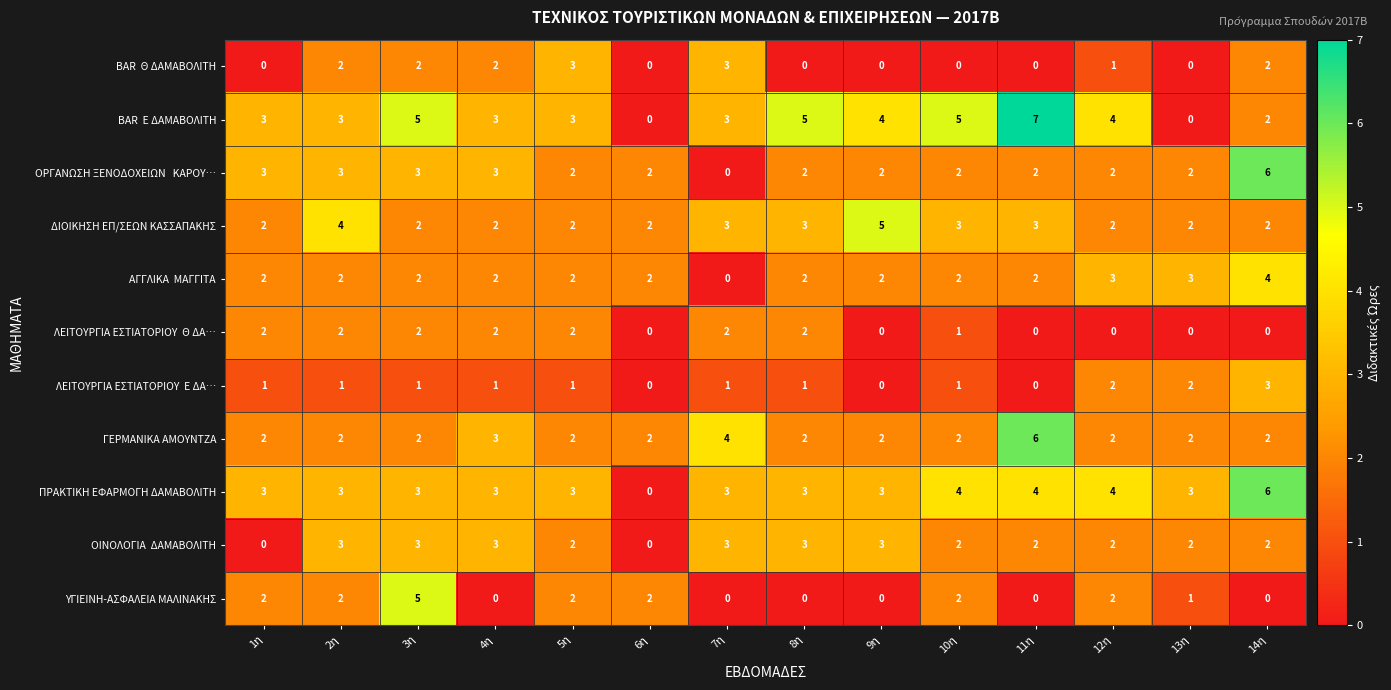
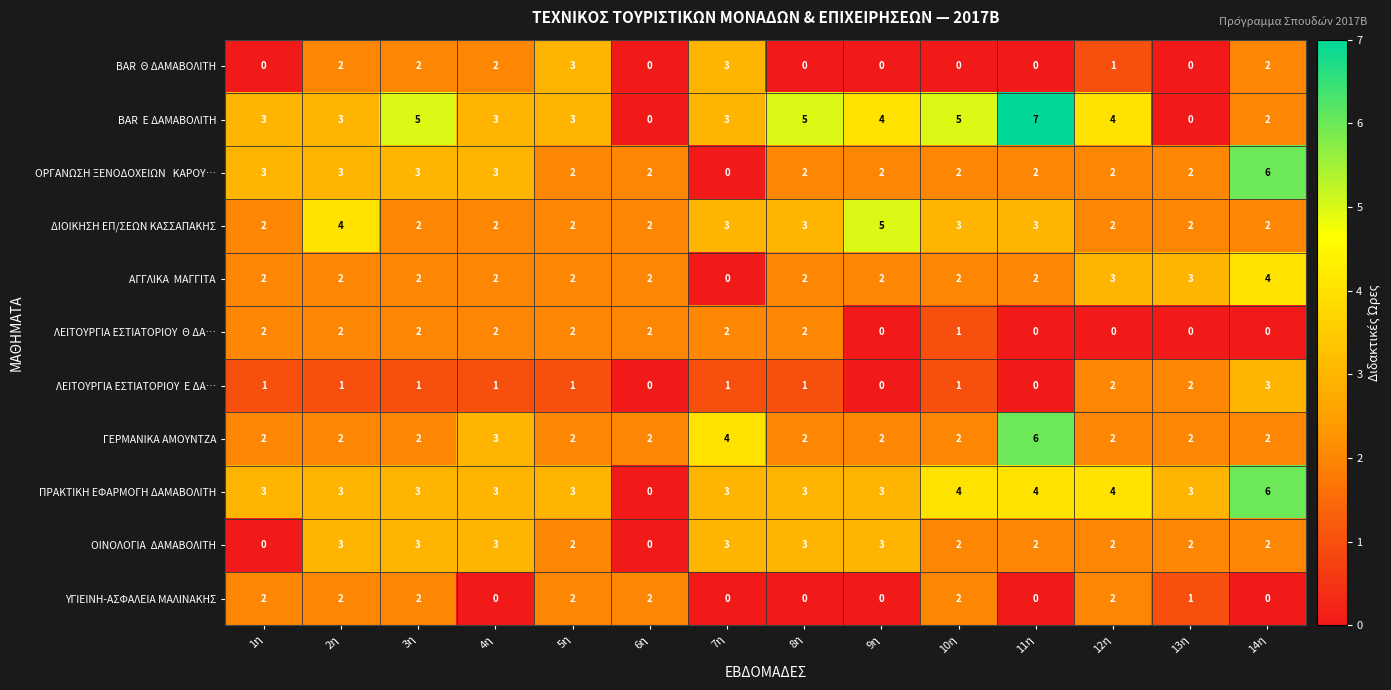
  {
    "BAR Θ ΔΑΜΑΒΟΛΙΤΗ": {
      "1η": 0,
      "2η": 2,
      "3η": 2,
      "4η": 2,
      "5η": 3,
      "6η": 0,
      "7η": 3,
      "8η": 0,
      "9η": 0,
      "10η": 0,
      "11η": 0,
      "12η": 1,
      "13η": 0,
      "14η": 2
    },
    "BAR Ε ΔΑΜΑΒΟΛΙΤΗ": {
      "1η": 3,
      "2η": 3,
      "3η": 5,
      "4η": 3,
      "5η": 3,
      "6η": 0,
      "7η": 3,
      "8η": 5,
      "9η": 4,
      "10η": 5,
      "11η": 7,
      "12η": 4,
      "13η": 0,
      "14η": 2
    },
    "ΟΡΓΑΝΩΣΗ ΞΕΝΟΔΟΧΕΙΩΝ ΚΑΡΟΥ…": {
      "1η": 3,
      "2η": 3,
      "3η": 3,
      "4η": 3,
      "5η": 2,
      "6η": 2,
      "7η": 0,
      "8η": 2,
      "9η": 2,
      "10η": 2,
      "11η": 2,
      "12η": 2,
      "13η": 2,
      "14η": 6
    },
    "ΔΙΟΙΚΗΣΗ ΕΠ/ΣΕΩΝ ΚΑΣΣΑΠΑΚΗΣ": {
      "1η": 2,
      "2η": 4,
      "3η": 2,
      "4η": 2,
      "5η": 2,
      "6η": 2,
      "7η": 3,
      "8η": 3,
      "9η": 5,
      "10η": 3,
      "11η": 3,
      "12η": 2,
      "13η": 2,
      "14η": 2
    },
    "ΑΓΓΛΙΚΑ ΜΑΓΓΙΤΑ": {
      "1η": 2,
      "2η": 2,
      "3η": 2,
      "4η": 2,
      "5η": 2,
      "6η": 2,
      "7η": 0,
      "8η": 2,
      "9η": 2,
      "10η": 2,
      "11η": 2,
      "12η": 3,
      "13η": 3,
      "14η": 4
    },
    "ΛΕΙΤΟΥΡΓΙΑ ΕΣΤΙΑΤΟΡΙΟΥ Θ ΔΑ…": {
      "1η": 2,
      "2η": 2,
      "3η": 2,
      "4η": 2,
      "5η": 2,
-     "6η": 0,
+     "6η": 2,
      "7η": 2,
      "8η": 2,
      "9η": 0,
      "10η": 1,
      "11η": 0,
      "12η": 0,
      "13η": 0,
      "14η": 0
    },
    "ΛΕΙΤΟΥΡΓΙΑ ΕΣΤΙΑΤΟΡΙΟΥ Ε ΔΑ…": {
      "1η": 1,
      "2η": 1,
      "3η": 1,
      "4η": 1,
      "5η": 1,
      "6η": 0,
      "7η": 1,
      "8η": 1,
      "9η": 0,
      "10η": 1,
      "11η": 0,
      "12η": 2,
      "13η": 2,
      "14η": 3
    },
    "ΓΕΡΜΑΝΙΚΑ ΑΜΟΥΝΤΖΑ": {
      "1η": 2,
      "2η": 2,
      "3η": 2,
      "4η": 3,
      "5η": 2,
      "6η": 2,
      "7η": 4,
      "8η": 2,
      "9η": 2,
      "10η": 2,
      "11η": 6,
      "12η": 2,
      "13η": 2,
      "14η": 2
    },
    "ΠΡΑΚΤΙΚΗ ΕΦΑΡΜΟΓΗ ΔΑΜΑΒΟΛΙΤΗ": {
      "1η": 3,
      "2η": 3,
      "3η": 3,
      "4η": 3,
      "5η": 3,
      "6η": 0,
      "7η": 3,
      "8η": 3,
      "9η": 3,
      "10η": 4,
      "11η": 4,
      "12η": 4,
      "13η": 3,
      "14η": 6
    },
    "ΟΙΝΟΛΟΓΙΑ ΔΑΜΑΒΟΛΙΤΗ": {
      "1η": 0,
      "2η": 3,
      "3η": 3,
      "4η": 3,
      "5η": 2,
      "6η": 0,
      "7η": 3,
      "8η": 3,
      "9η": 3,
      "10η": 2,
      "11η": 2,
      "12η": 2,
      "13η": 2,
      "14η": 2
    },
    "ΥΓΙΕΙΝΗ-ΑΣΦΑΛΕΙΑ ΜΑΛΙΝΑΚΗΣ": {
      "1η": 2,
      "2η": 2,
-     "3η": 5,
+     "3η": 2,
      "4η": 0,
      "5η": 2,
      "6η": 2,
      "7η": 0,
      "8η": 0,
      "9η": 0,
      "10η": 2,
      "11η": 0,
      "12η": 2,
      "13η": 1,
      "14η": 0
    }
  }
